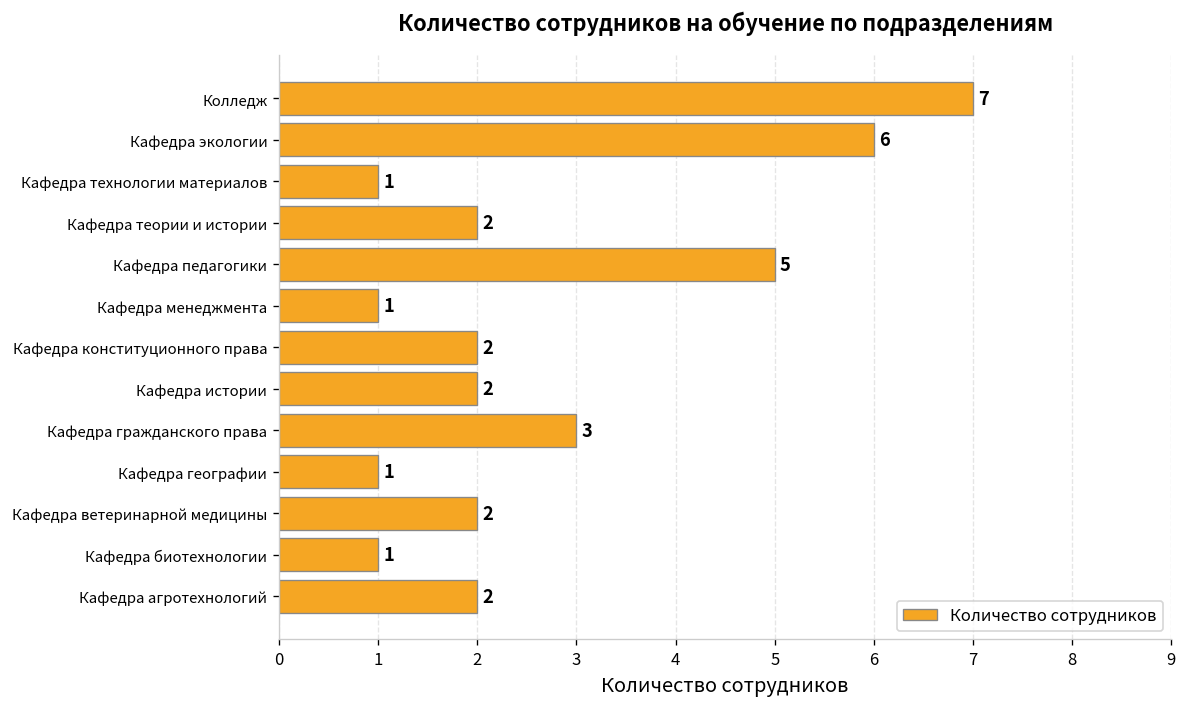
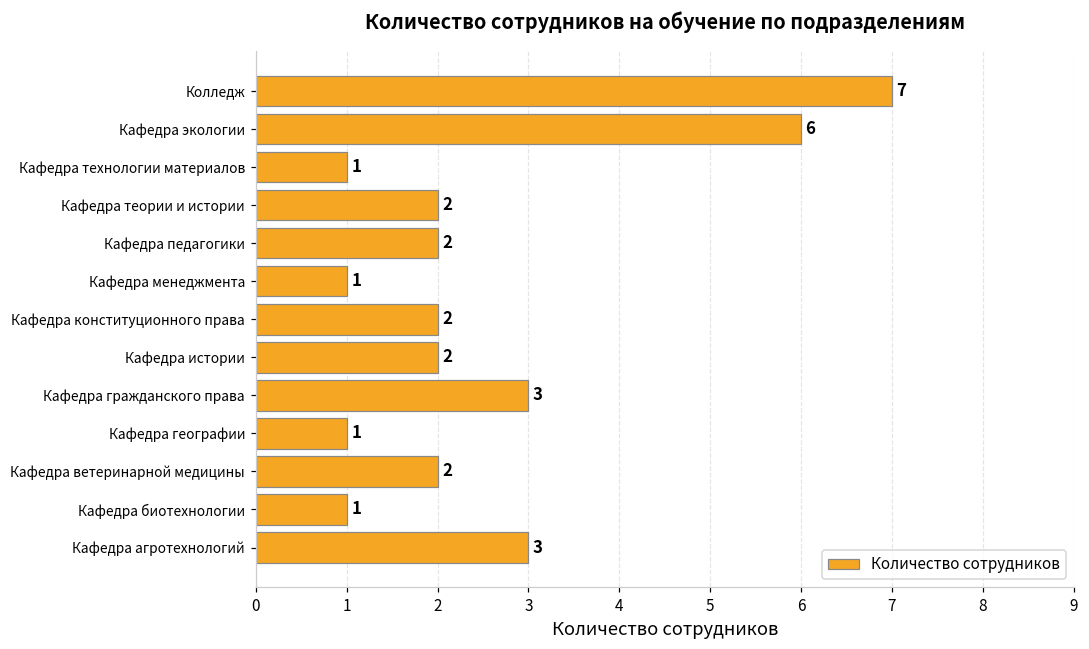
  {
    "Колледж": 7,
    "Кафедра экологии": 6,
    "Кафедра технологии материалов": 1,
    "Кафедра теории и истории": 2,
-   "Кафедра педагогики": 5,
+   "Кафедра педагогики": 2,
    "Кафедра менеджмента": 1,
    "Кафедра конституционного права": 2,
    "Кафедра истории": 2,
    "Кафедра гражданского права": 3,
    "Кафедра географии": 1,
    "Кафедра ветеринарной медицины": 2,
    "Кафедра биотехнологии": 1,
-   "Кафедра агротехнологий": 2
+   "Кафедра агротехнологий": 3
  }
